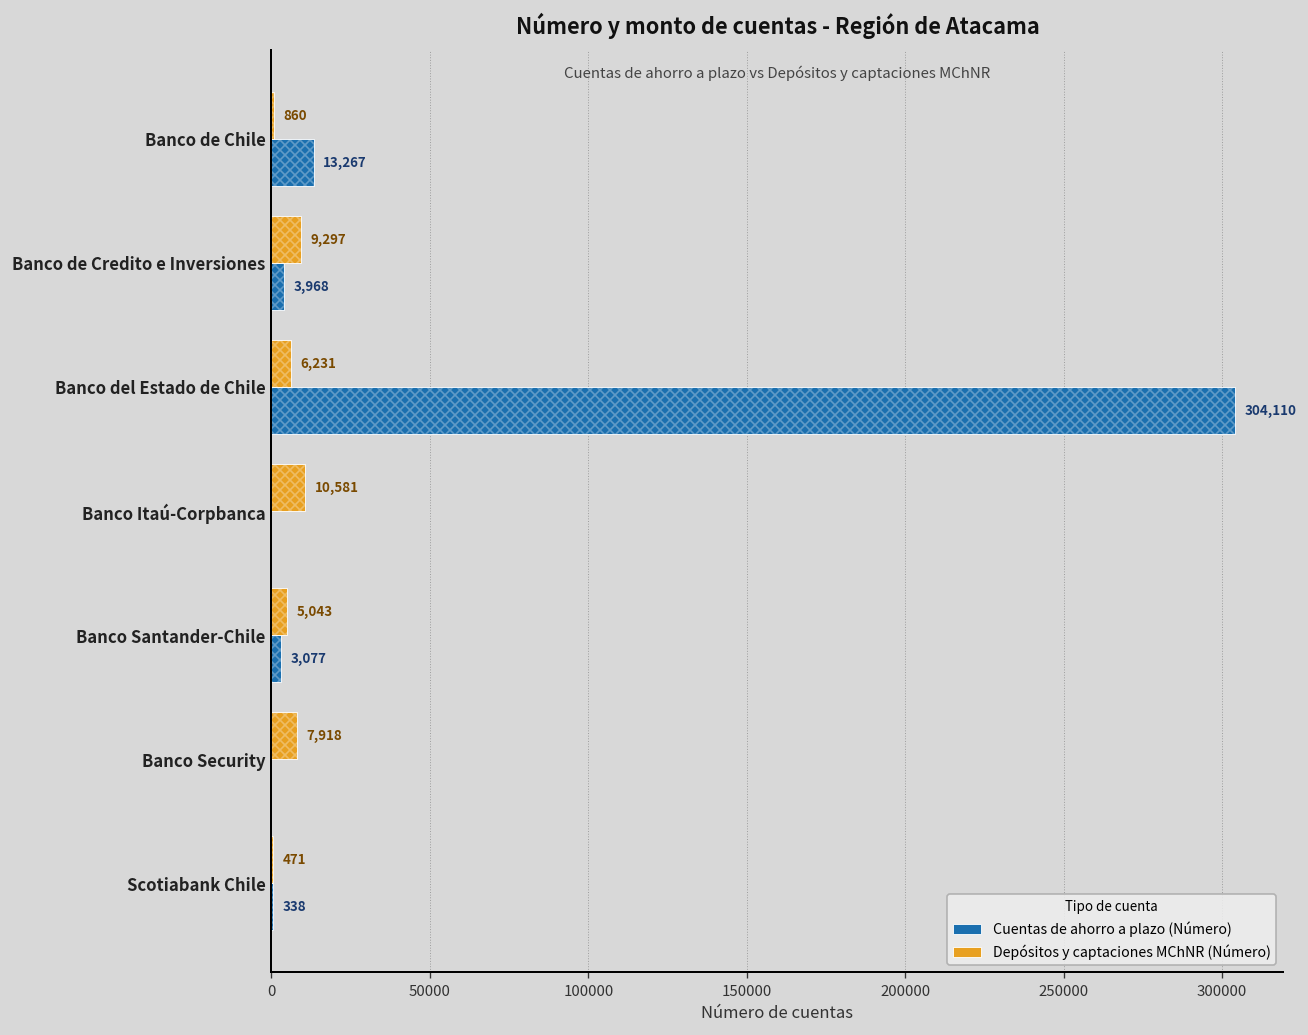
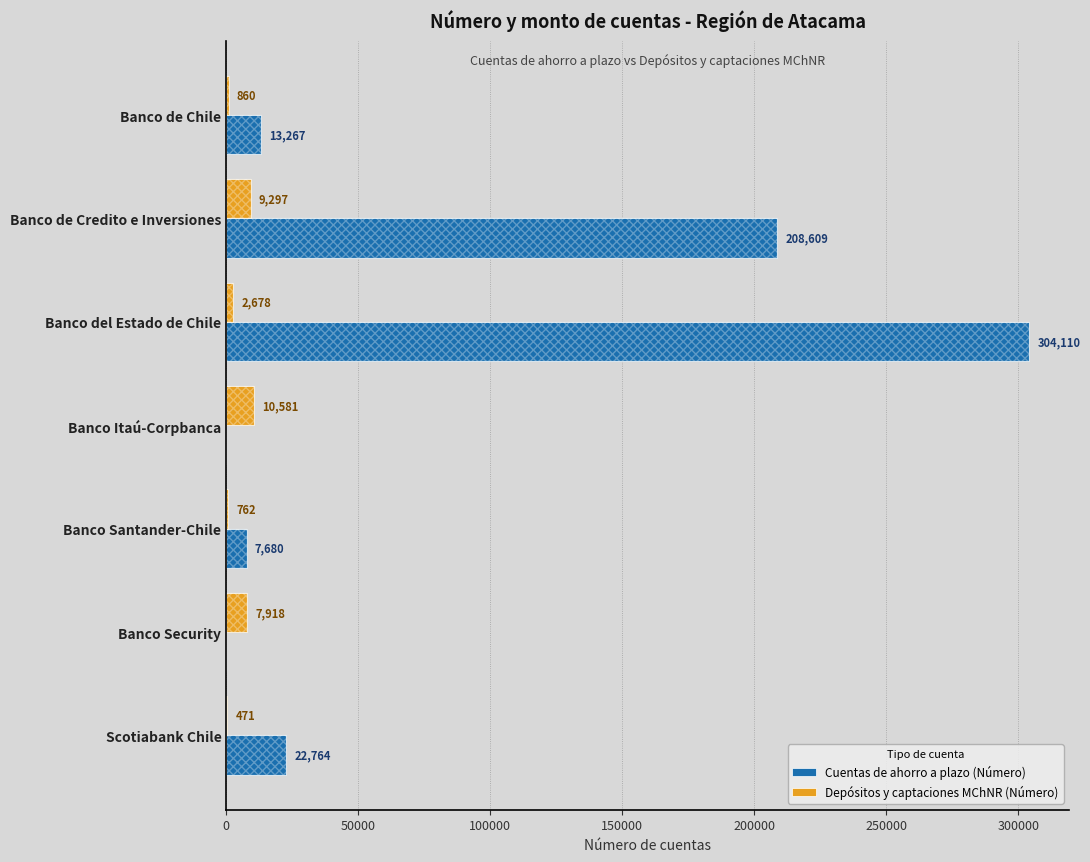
  {
    "Cuentas de ahorro a plazo (Número)": {
      "Banco de Chile": "13,267",
-     "Banco de Credito e Inversiones": "3,968",
+     "Banco de Credito e Inversiones": "208,609",
      "Banco del Estado de Chile": "304,110",
-     "Banco Santander-Chile": "3,077",
-     "Scotiabank Chile": "338"
+     "Banco Santander-Chile": "7,680",
+     "Scotiabank Chile": "22,764"
    },
    "Depósitos y captaciones MChNR (Número)": {
      "Banco de Chile": "860",
      "Banco de Credito e Inversiones": "9,297",
-     "Banco del Estado de Chile": "6,231",
+     "Banco del Estado de Chile": "2,678",
      "Banco Itaú-Corpbanca": "10,581",
-     "Banco Santander-Chile": "5,043",
+     "Banco Santander-Chile": "762",
      "Banco Security": "7,918",
      "Scotiabank Chile": "471"
    }
  }
